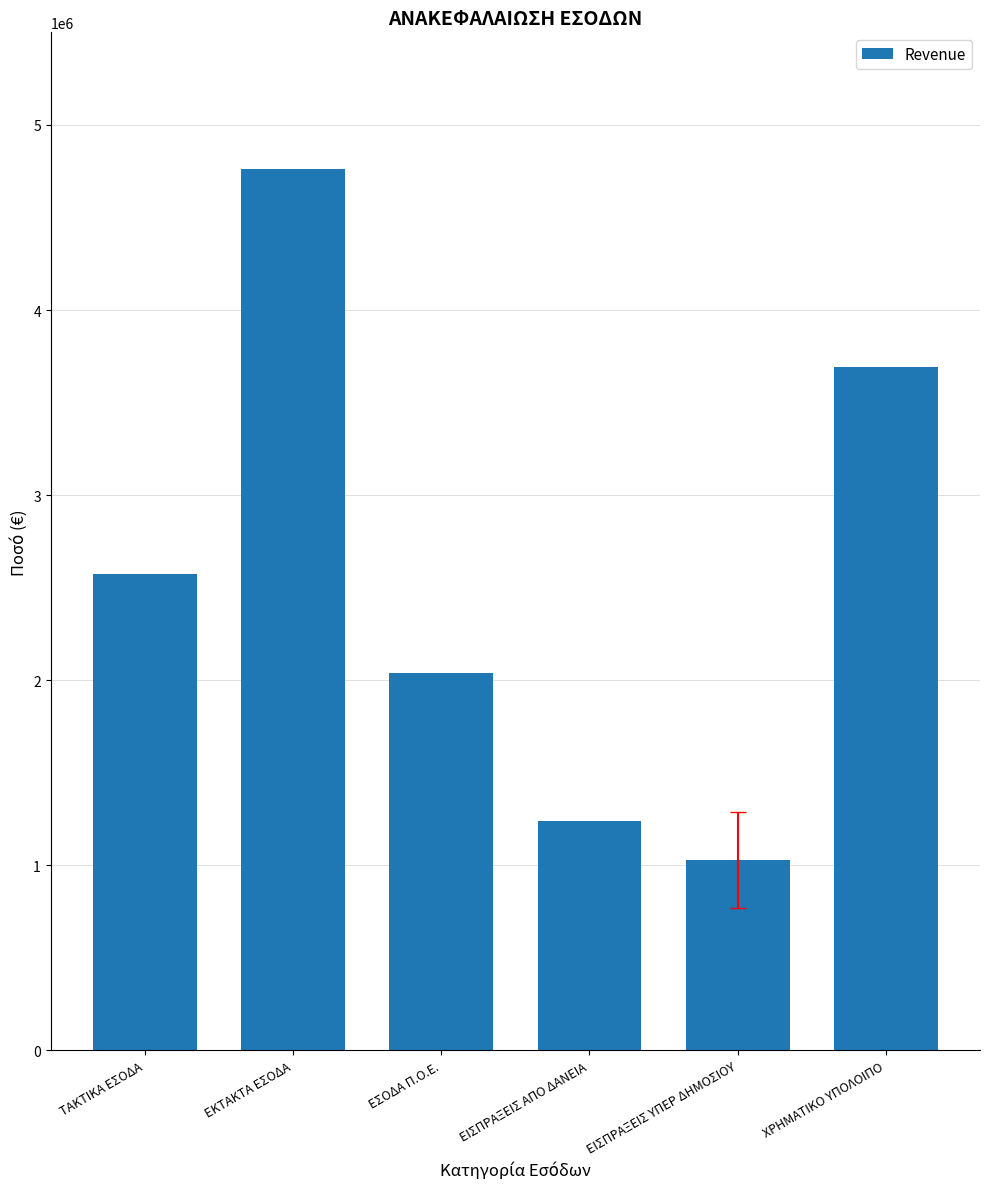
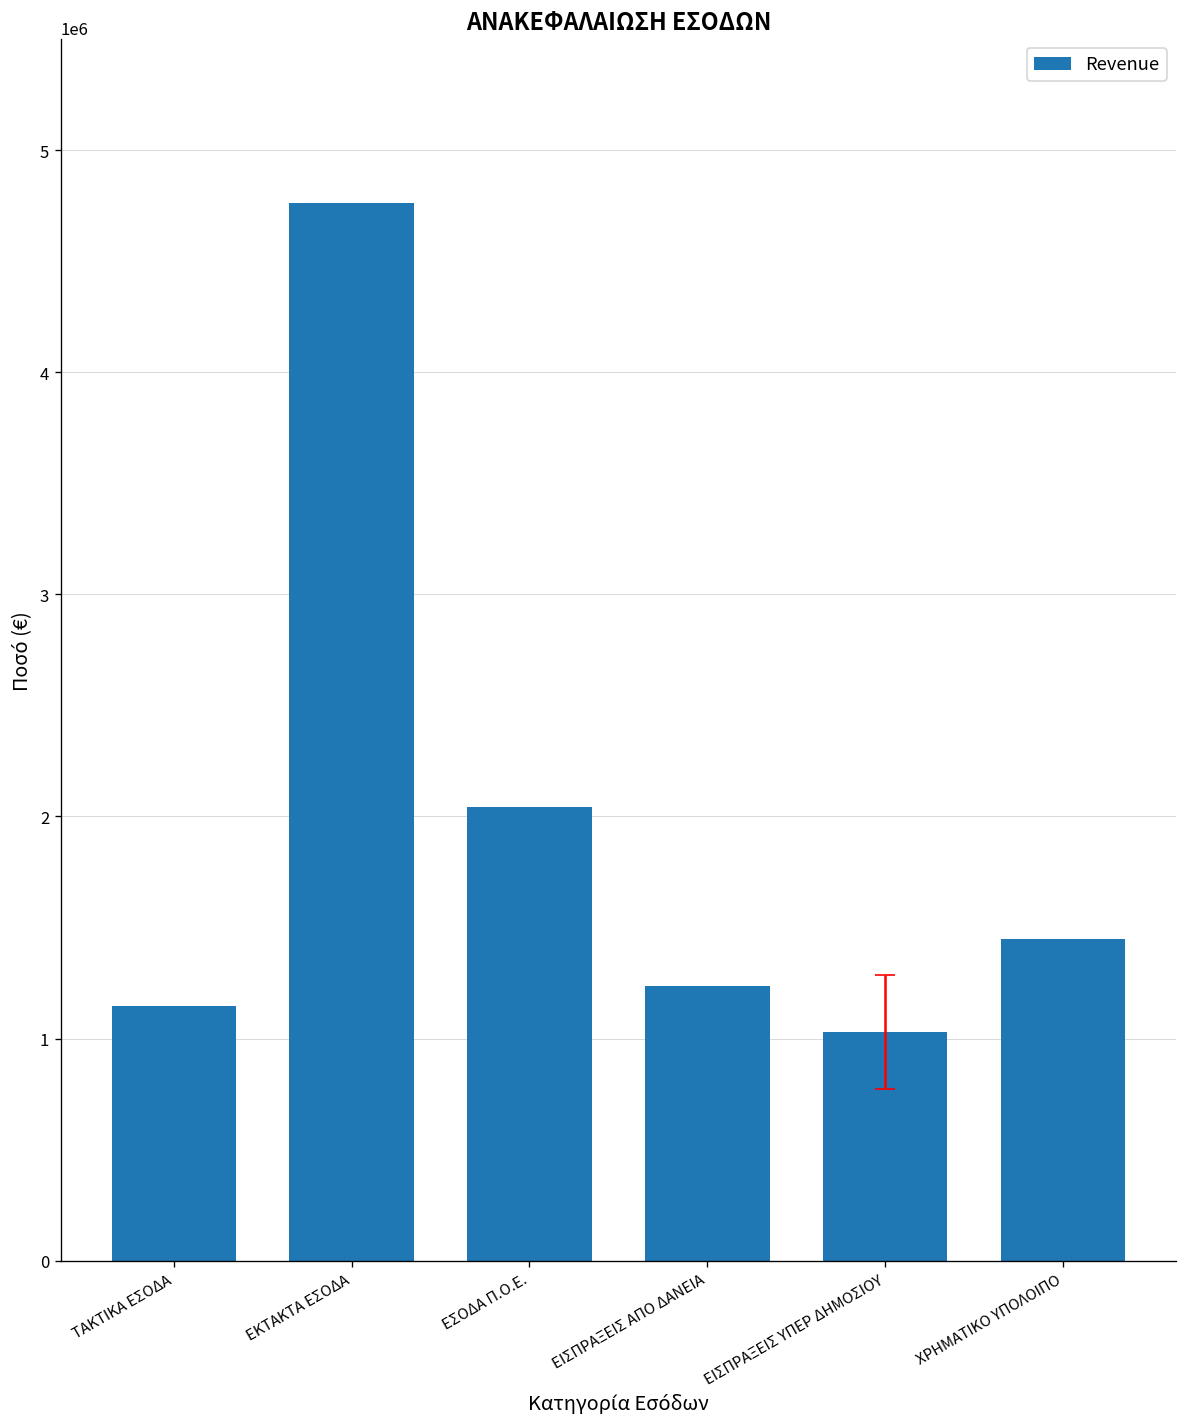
  {
    "Revenue": {
-     "ΤΑΚΤΙΚΑ ΕΣΟΔΑ": 2570000,
+     "ΤΑΚΤΙΚΑ ΕΣΟΔΑ": 1140000,
      "ΕΚΤΑΚΤΑ ΕΣΟΔΑ": 4760000,
      "ΕΣΟΔΑ Π.Ο.Ε.": 2040000,
      "ΕΙΣΠΡΑΞΕΙΣ ΑΠΟ ΔΑΝΕΙΑ": 1240000,
      "ΕΙΣΠΡΑΞΕΙΣ ΥΠΕΡ ΔΗΜΟΣΙΟΥ": 1030000,
-     "ΧΡΗΜΑΤΙΚΟ ΥΠΟΛΟΙΠΟ": 3690000
+     "ΧΡΗΜΑΤΙΚΟ ΥΠΟΛΟΙΠΟ": 1450000
    }
  }
